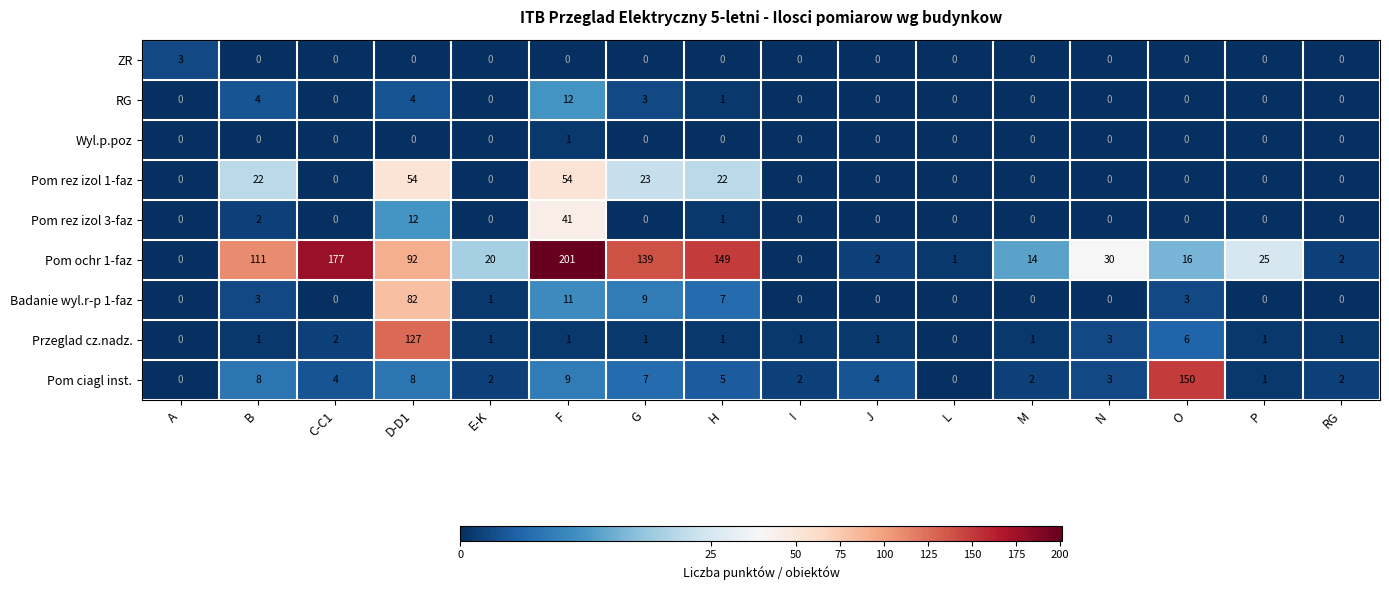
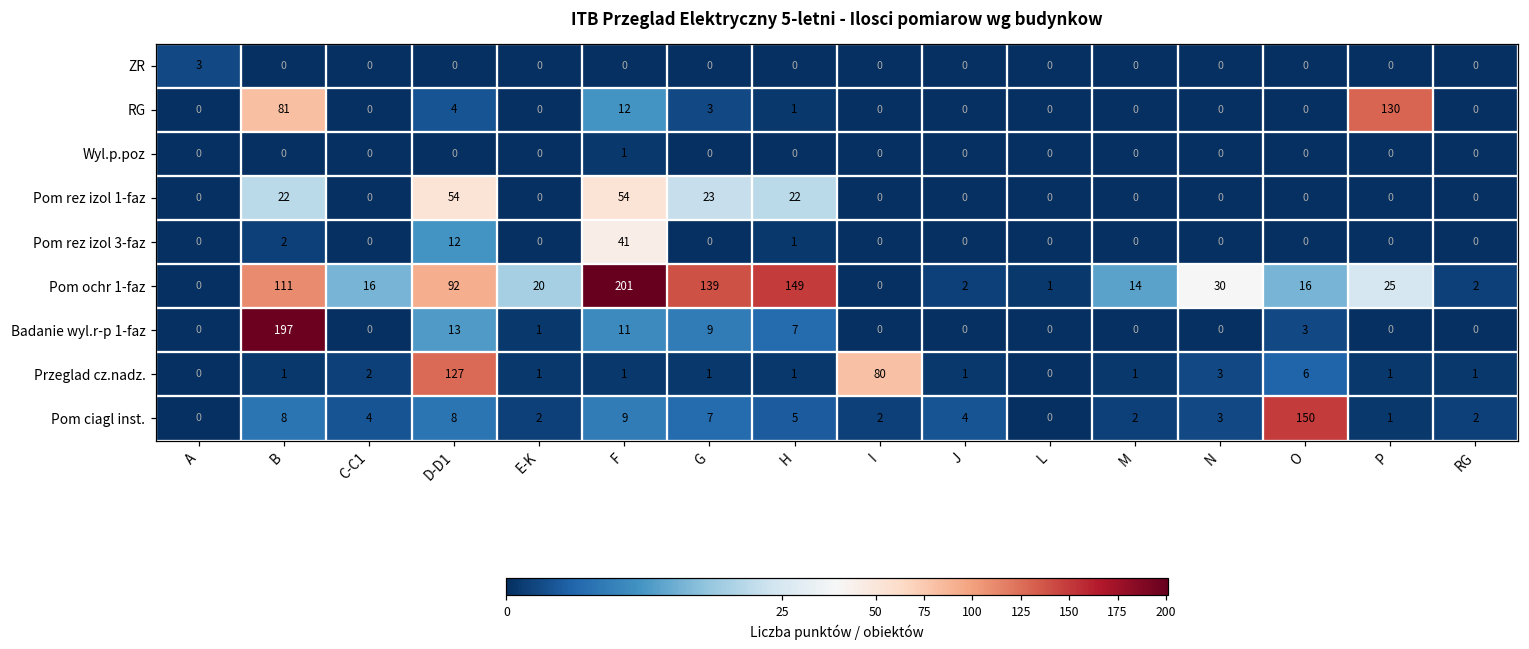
  {
    "ZR": {
      "A": 3,
      "B": 0,
      "C-C1": 0,
      "D-D1": 0,
      "E-K": 0,
      "F": 0,
      "G": 0,
      "H": 0,
      "I": 0,
      "J": 0,
      "L": 0,
      "M": 0,
      "N": 0,
      "O": 0,
      "P": 0,
      "RG": 0
    },
    "RG": {
      "A": 0,
-     "B": 4,
+     "B": 81,
      "C-C1": 0,
      "D-D1": 4,
      "E-K": 0,
      "F": 12,
      "G": 3,
      "H": 1,
      "I": 0,
      "J": 0,
      "L": 0,
      "M": 0,
      "N": 0,
      "O": 0,
-     "P": 0,
+     "P": 130,
      "RG": 0
    },
    "Wyl.p.poz": {
      "A": 0,
      "B": 0,
      "C-C1": 0,
      "D-D1": 0,
      "E-K": 0,
      "F": 1,
      "G": 0,
      "H": 0,
      "I": 0,
      "J": 0,
      "L": 0,
      "M": 0,
      "N": 0,
      "O": 0,
      "P": 0,
      "RG": 0
    },
    "Pom rez izol 1-faz": {
      "A": 0,
      "B": 22,
      "C-C1": 0,
      "D-D1": 54,
      "E-K": 0,
      "F": 54,
      "G": 23,
      "H": 22,
      "I": 0,
      "J": 0,
      "L": 0,
      "M": 0,
      "N": 0,
      "O": 0,
      "P": 0,
      "RG": 0
    },
    "Pom rez izol 3-faz": {
      "A": 0,
      "B": 2,
      "C-C1": 0,
      "D-D1": 12,
      "E-K": 0,
      "F": 41,
      "G": 0,
      "H": 1,
      "I": 0,
      "J": 0,
      "L": 0,
      "M": 0,
      "N": 0,
      "O": 0,
      "P": 0,
      "RG": 0
    },
    "Pom ochr 1-faz": {
      "A": 0,
      "B": 111,
-     "C-C1": 177,
+     "C-C1": 16,
      "D-D1": 92,
      "E-K": 20,
      "F": 201,
      "G": 139,
      "H": 149,
      "I": 0,
      "J": 2,
      "L": 1,
      "M": 14,
      "N": 30,
      "O": 16,
      "P": 25,
      "RG": 2
    },
    "Badanie wyl.r-p 1-faz": {
      "A": 0,
-     "B": 3,
+     "B": 197,
      "C-C1": 0,
-     "D-D1": 82,
+     "D-D1": 13,
      "E-K": 1,
      "F": 11,
      "G": 9,
      "H": 7,
      "I": 0,
      "J": 0,
      "L": 0,
      "M": 0,
      "N": 0,
      "O": 3,
      "P": 0,
      "RG": 0
    },
    "Przeglad cz.nadz.": {
      "A": 0,
      "B": 1,
      "C-C1": 2,
      "D-D1": 127,
      "E-K": 1,
      "F": 1,
      "G": 1,
      "H": 1,
-     "I": 1,
+     "I": 80,
      "J": 1,
      "L": 0,
      "M": 1,
      "N": 3,
      "O": 6,
      "P": 1,
      "RG": 1
    },
    "Pom ciagl inst.": {
      "A": 0,
      "B": 8,
      "C-C1": 4,
      "D-D1": 8,
      "E-K": 2,
      "F": 9,
      "G": 7,
      "H": 5,
      "I": 2,
      "J": 4,
      "L": 0,
      "M": 2,
      "N": 3,
      "O": 150,
      "P": 1,
      "RG": 2
    }
  }
